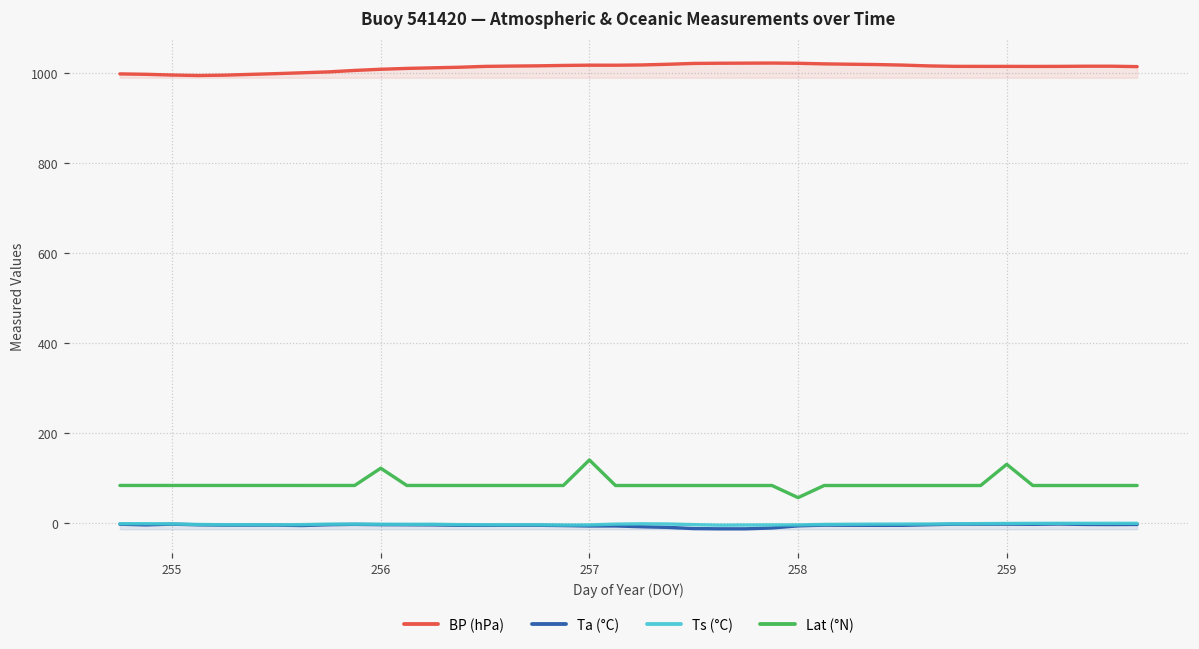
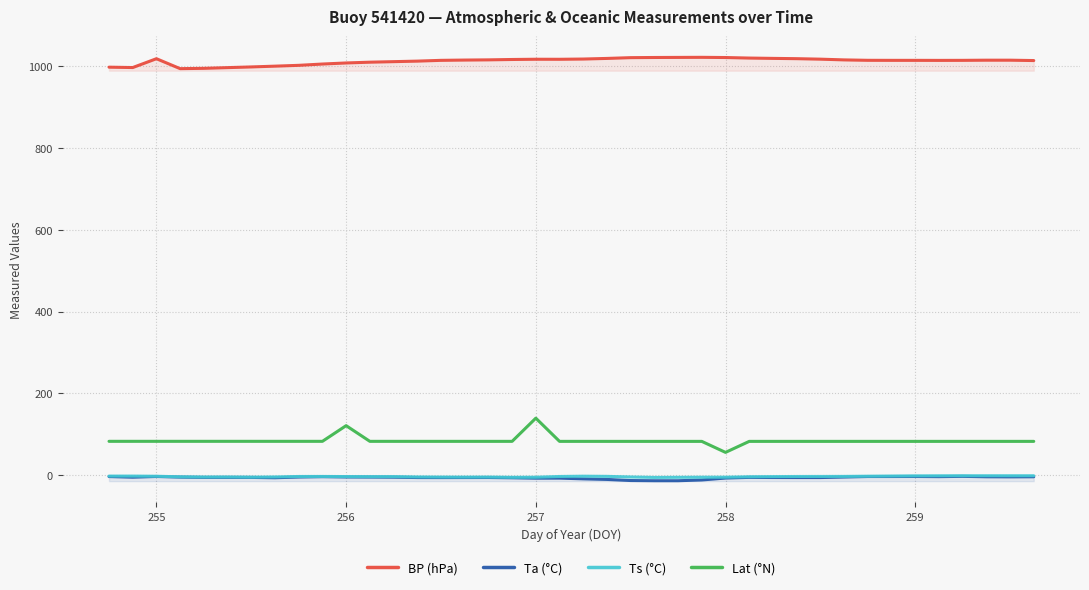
  {
    "BP (hPa)": {
-     "255": 1000,
+     "255": 1020,
      "256": 1010,
      "257": 1020,
      "258": 1020,
      "259": 1010
    },
    "Lat (°N)": {
      "255": 80,
      "256": 120,
      "257": 140,
      "258": 60,
-     "259": 130
+     "259": 80
    }
  }
